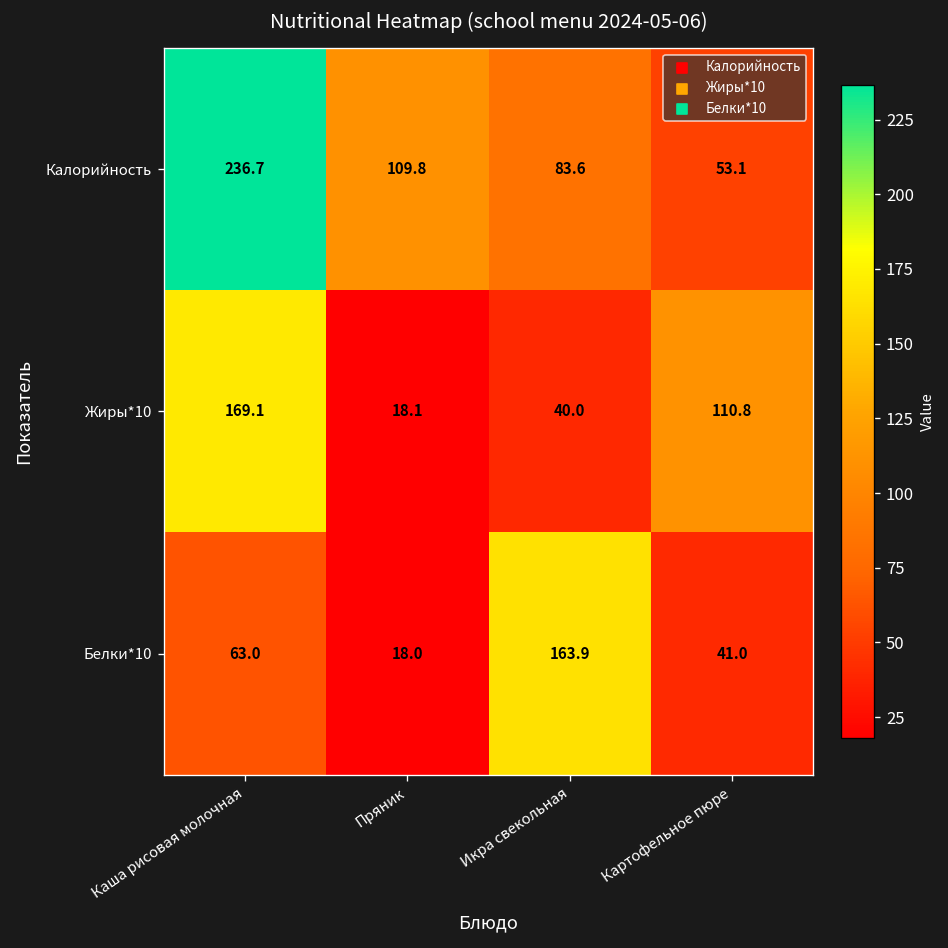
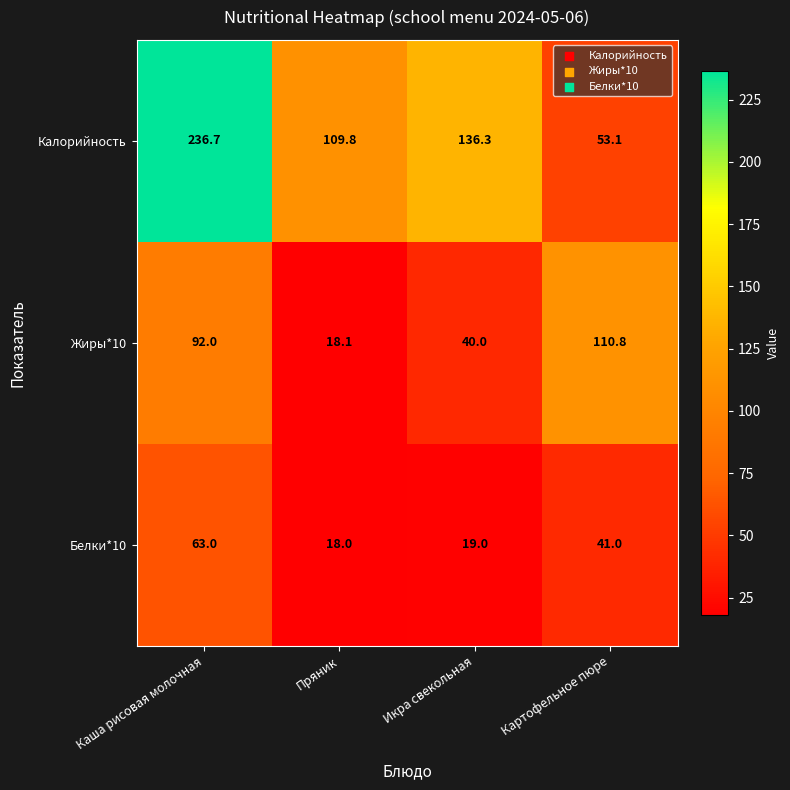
  {
    "Калорийность": {
      "Каша рисовая молочная": 236.7,
      "Пряник": 109.8,
-     "Икра свекольная": 83.6,
+     "Икра свекольная": 136.3,
      "Картофельное пюре": 53.1
    },
    "Жиры*10": {
-     "Каша рисовая молочная": 169.1,
+     "Каша рисовая молочная": 92.0,
      "Пряник": 18.1,
      "Икра свекольная": 40.0,
      "Картофельное пюре": 110.8
    },
    "Белки*10": {
      "Каша рисовая молочная": 63.0,
      "Пряник": 18.0,
-     "Икра свекольная": 163.9,
+     "Икра свекольная": 19.0,
      "Картофельное пюре": 41.0
    }
  }
